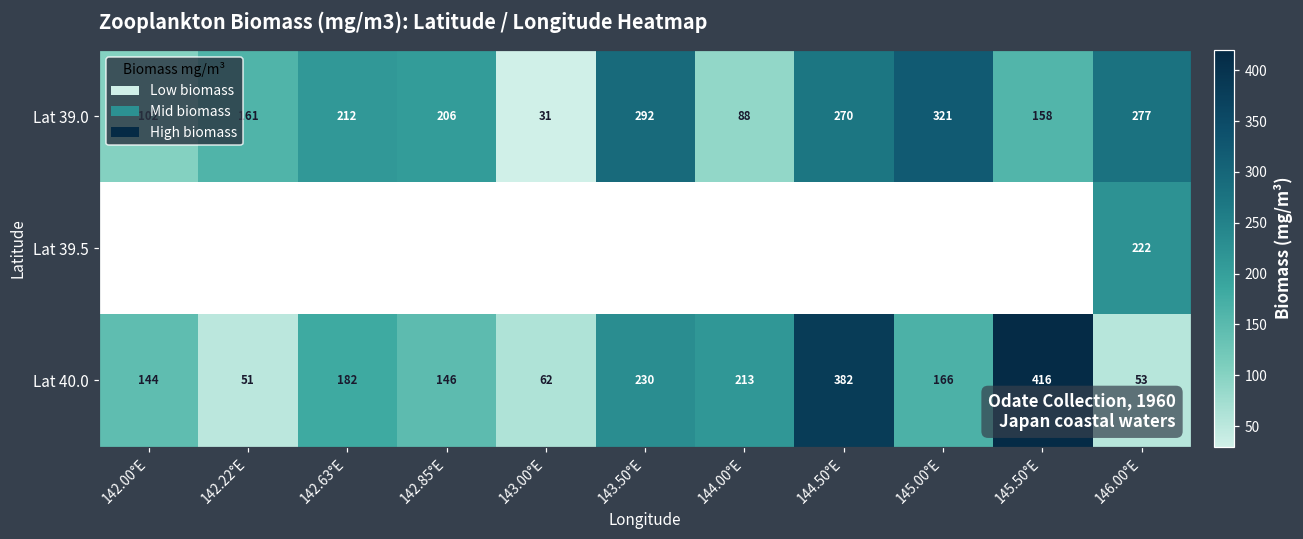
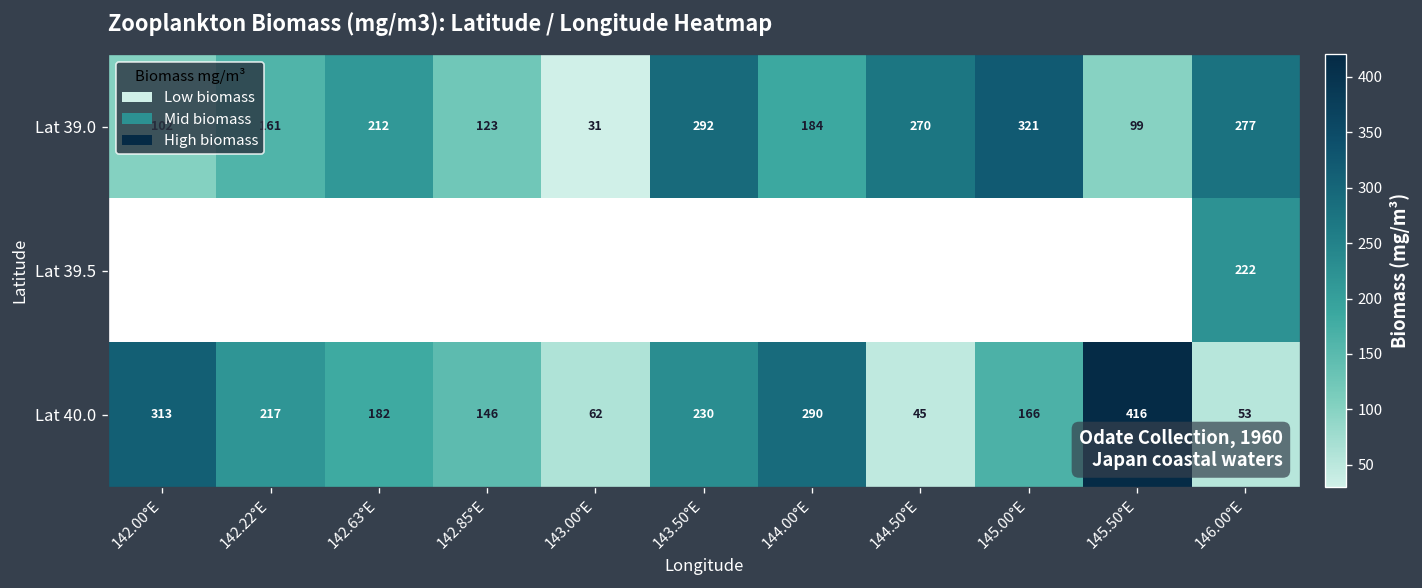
  {
    "Lat 39.0": {
      "142.63°E": 212,
-     "142.85°E": 206,
+     "142.85°E": 123,
      "143.00°E": 31,
      "143.50°E": 292,
-     "144.00°E": 88,
+     "144.00°E": 184,
      "144.50°E": 270,
      "145.00°E": 321,
-     "145.50°E": 158,
+     "145.50°E": 99,
      "146.00°E": 277
    },
    "Lat 39.5": {
      "146.00°E": 222
    },
    "Lat 40.0": {
-     "142.00°E": 144,
-     "142.22°E": 51,
+     "142.00°E": 313,
+     "142.22°E": 217,
      "142.63°E": 182,
      "142.85°E": 146,
      "143.00°E": 62,
      "143.50°E": 230,
-     "144.00°E": 213,
-     "144.50°E": 382,
+     "144.00°E": 290,
+     "144.50°E": 45,
      "145.00°E": 166
    }
  }
